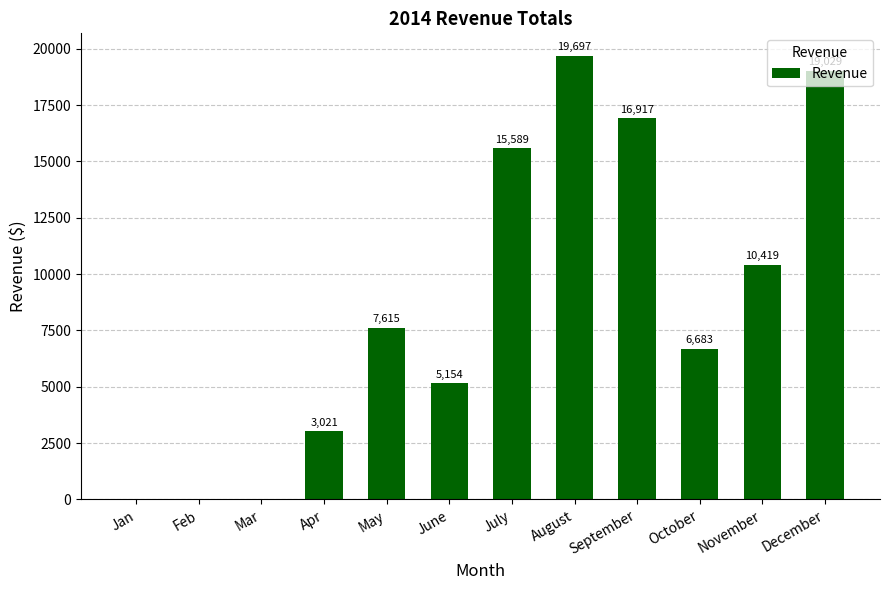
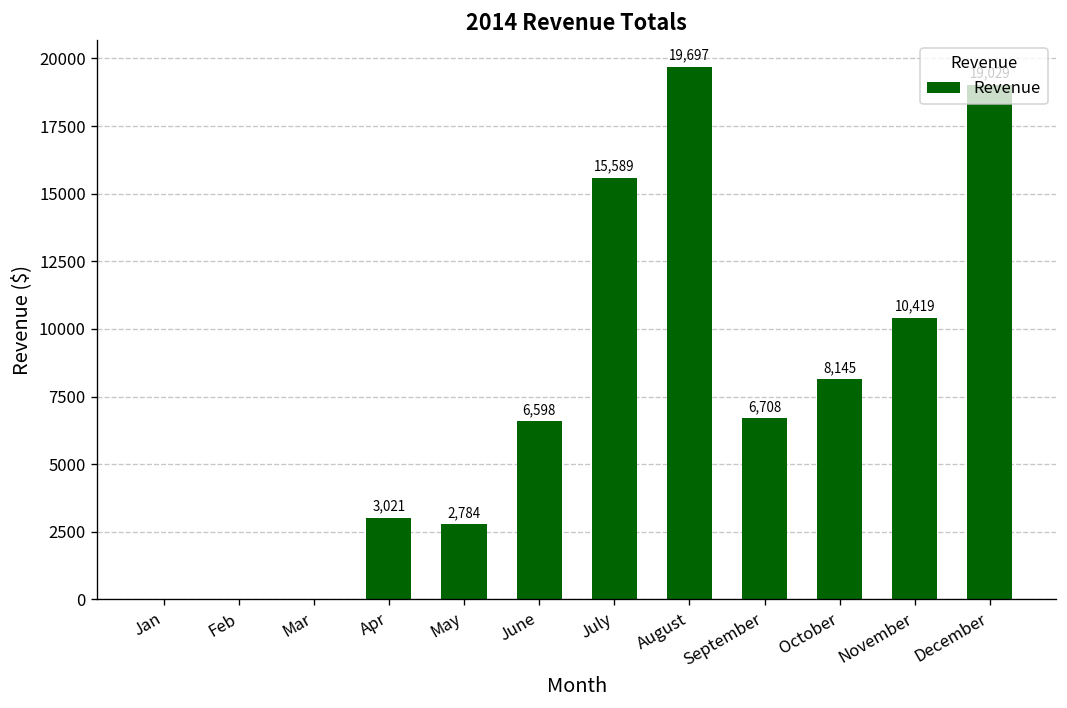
  {
    "Apr": "3,021",
-   "May": "7,615",
-   "June": "5,154",
+   "May": "2,784",
+   "June": "6,598",
    "July": "15,589",
    "August": "19,697",
-   "September": "16,917",
-   "October": "6,683",
+   "September": "6,708",
+   "October": "8,145",
    "November": "10,419"
  }
